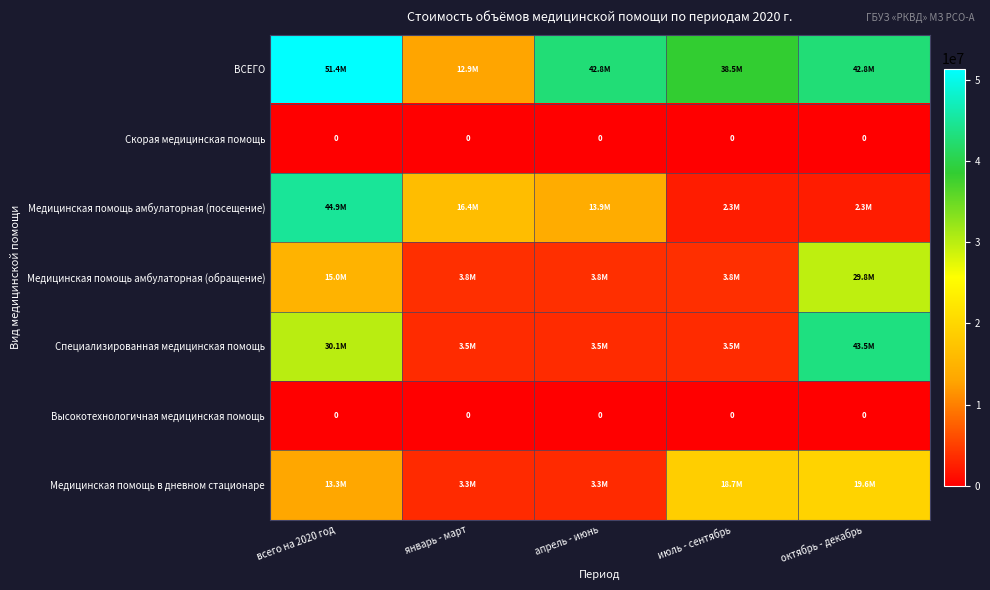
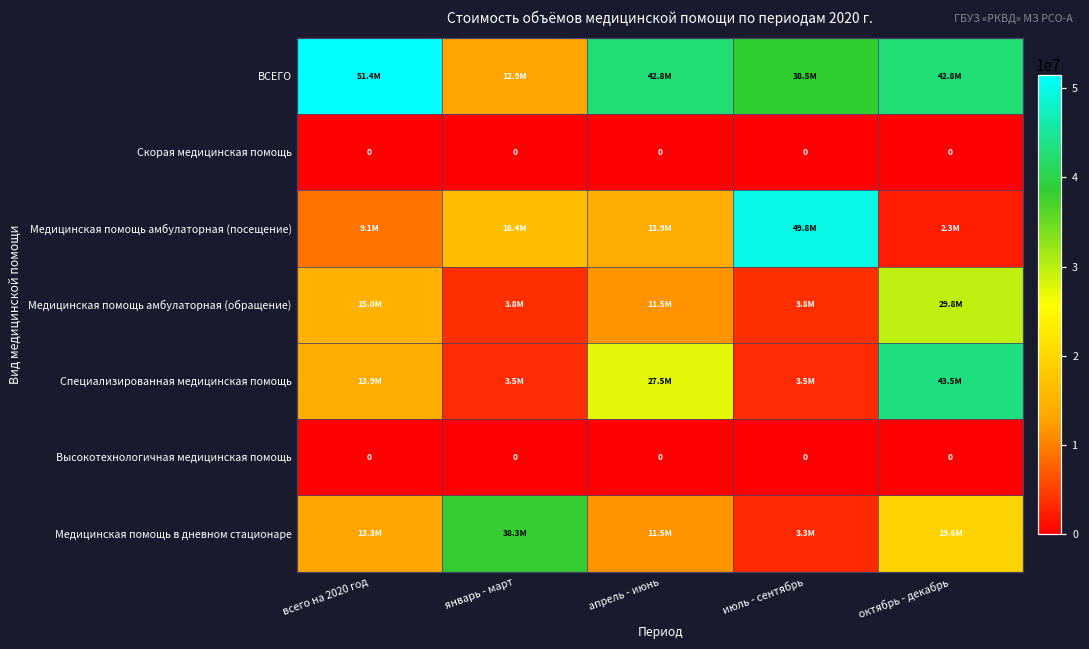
  {
    "ВСЕГО": {
      "всего на 2020 год": "51.4M",
      "январь - март": "12.9M",
      "апрель - июнь": "42.8M",
      "июль - сентябрь": "38.5M",
      "октябрь - декабрь": "42.8M"
    },
    "Скорая медицинская помощь": {
      "всего на 2020 год": "0",
      "январь - март": "0",
      "апрель - июнь": "0",
      "июль - сентябрь": "0",
      "октябрь - декабрь": "0"
    },
    "Медицинская помощь амбулаторная (посещение)": {
-     "всего на 2020 год": "44.9M",
+     "всего на 2020 год": "9.1M",
      "январь - март": "16.4M",
      "апрель - июнь": "13.9M",
-     "июль - сентябрь": "2.3M",
+     "июль - сентябрь": "49.8M",
      "октябрь - декабрь": "2.3M"
    },
    "Медицинская помощь амбулаторная (обращение)": {
      "всего на 2020 год": "15.0M",
      "январь - март": "3.8M",
-     "апрель - июнь": "3.8M",
+     "апрель - июнь": "11.5M",
      "июль - сентябрь": "3.8M",
      "октябрь - декабрь": "29.8M"
    },
    "Специализированная медицинская помощь": {
-     "всего на 2020 год": "30.1M",
+     "всего на 2020 год": "13.9M",
      "январь - март": "3.5M",
-     "апрель - июнь": "3.5M",
+     "апрель - июнь": "27.5M",
      "июль - сентябрь": "3.5M",
      "октябрь - декабрь": "43.5M"
    },
    "Высокотехнологичная медицинская помощь": {
      "всего на 2020 год": "0",
      "январь - март": "0",
      "апрель - июнь": "0",
      "июль - сентябрь": "0",
      "октябрь - декабрь": "0"
    },
    "Медицинская помощь в дневном стационаре": {
      "всего на 2020 год": "13.3M",
-     "январь - март": "3.3M",
-     "апрель - июнь": "3.3M",
-     "июль - сентябрь": "18.7M",
+     "январь - март": "38.3M",
+     "апрель - июнь": "11.5M",
+     "июль - сентябрь": "3.3M",
      "октябрь - декабрь": "19.6M"
    }
  }
